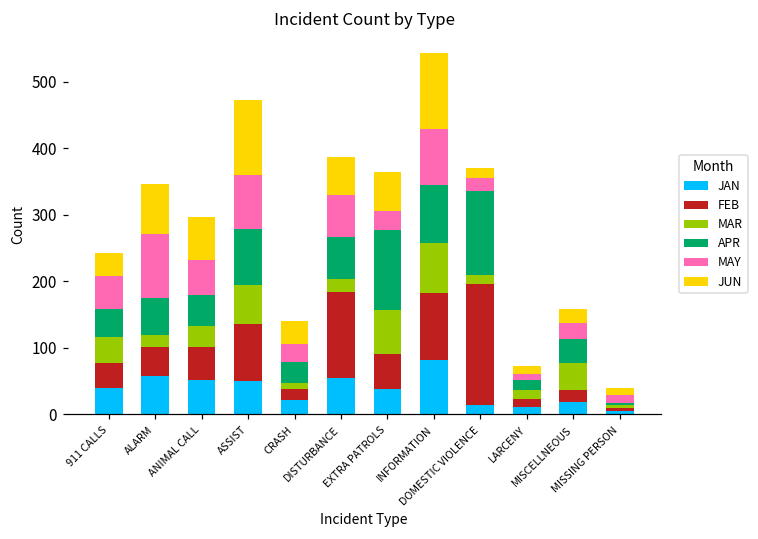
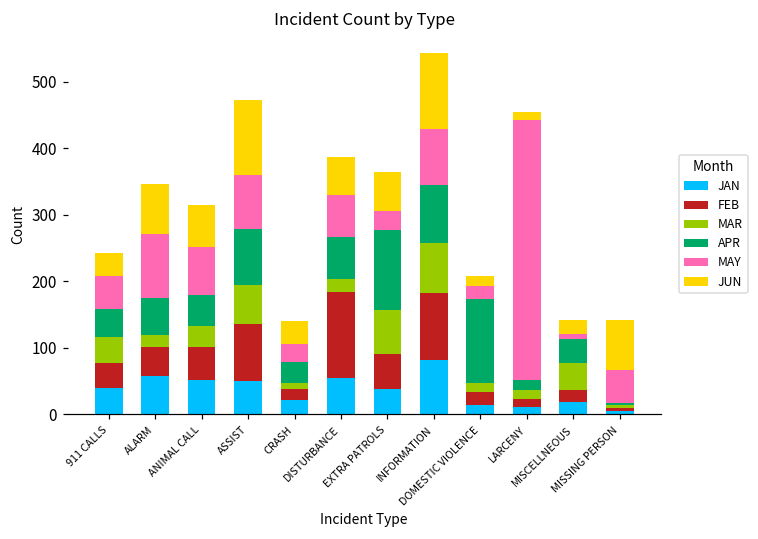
  {
    "JAN": {
      "911 CALLS": 40,
      "ALARM": 60,
      "ANIMAL CALL": 50,
      "ASSIST": 50,
      "CRASH": 20,
      "DISTURBANCE": 50,
      "EXTRA PATROLS": 40,
      "INFORMATION": 80,
      "DOMESTIC VIOLENCE": 10,
      "LARCENY": 10,
      "MISCELLNEOUS": 20,
      "MISSING PERSON": 10
    },
    "FEB": {
      "911 CALLS": 40,
      "ALARM": 40,
      "ANIMAL CALL": 50,
      "ASSIST": 90,
      "CRASH": 20,
      "DISTURBANCE": 130,
      "EXTRA PATROLS": 50,
      "INFORMATION": 100,
-     "DOMESTIC VIOLENCE": 180,
+     "DOMESTIC VIOLENCE": 20,
      "LARCENY": 10,
      "MISCELLNEOUS": 20
    },
    "MAR": {
      "911 CALLS": 40,
      "ALARM": 20,
      "ANIMAL CALL": 30,
      "ASSIST": 60,
      "CRASH": 10,
      "DISTURBANCE": 20,
      "EXTRA PATROLS": 70,
      "INFORMATION": 80,
      "DOMESTIC VIOLENCE": 10,
      "LARCENY": 10,
      "MISCELLNEOUS": 40,
      "MISSING PERSON": 10
    },
    "APR": {
      "911 CALLS": 40,
      "ALARM": 60,
      "ANIMAL CALL": 50,
      "ASSIST": 80,
      "CRASH": 30,
      "DISTURBANCE": 60,
      "EXTRA PATROLS": 120,
      "INFORMATION": 90,
      "DOMESTIC VIOLENCE": 130,
      "LARCENY": 20,
      "MISCELLNEOUS": 40
    },
    "MAY": {
      "911 CALLS": 50,
      "ALARM": 100,
-     "ANIMAL CALL": 50,
+     "ANIMAL CALL": 70,
      "ASSIST": 80,
      "CRASH": 30,
      "DISTURBANCE": 60,
      "EXTRA PATROLS": 30,
      "INFORMATION": 90,
      "DOMESTIC VIOLENCE": 20,
-     "LARCENY": 10,
-     "MISCELLNEOUS": 20,
-     "MISSING PERSON": 10
+     "LARCENY": 390,
+     "MISCELLNEOUS": 10,
+     "MISSING PERSON": 50
    },
    "JUN": {
      "911 CALLS": 40,
      "ALARM": 80,
      "ANIMAL CALL": 60,
      "ASSIST": 110,
      "CRASH": 30,
      "DISTURBANCE": 60,
      "EXTRA PATROLS": 60,
      "INFORMATION": 120,
      "DOMESTIC VIOLENCE": 20,
      "LARCENY": 10,
      "MISCELLNEOUS": 20,
-     "MISSING PERSON": 10
+     "MISSING PERSON": 80
    }
  }
